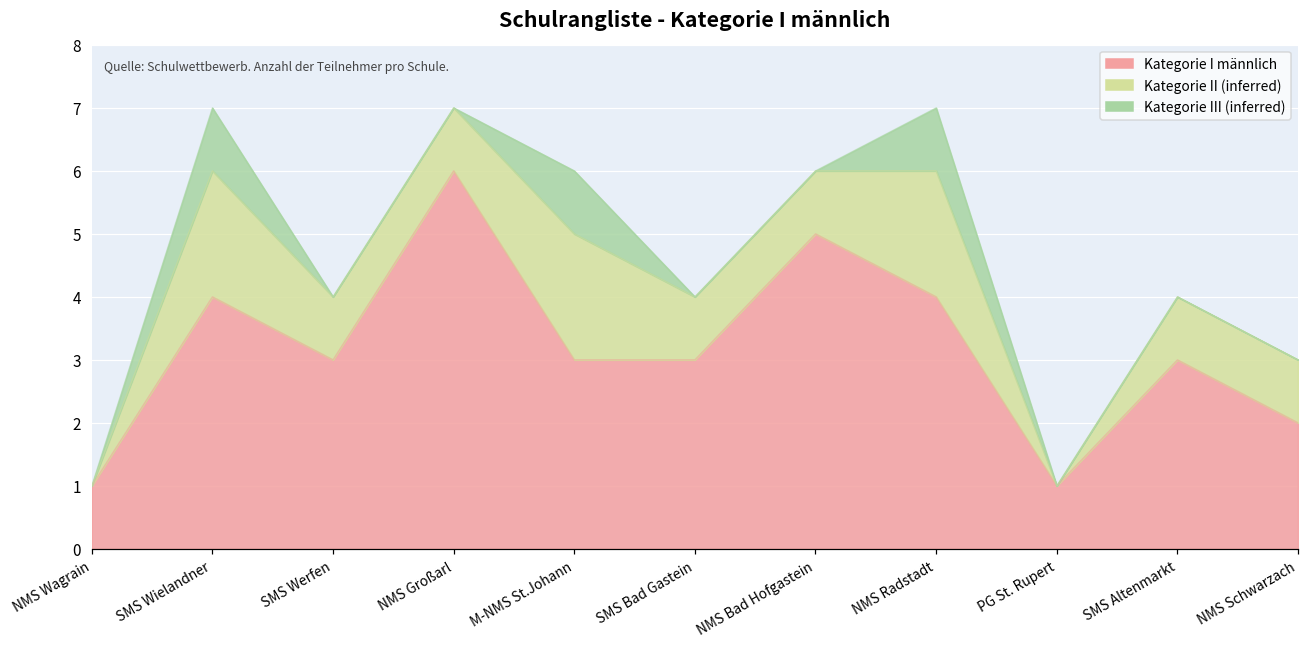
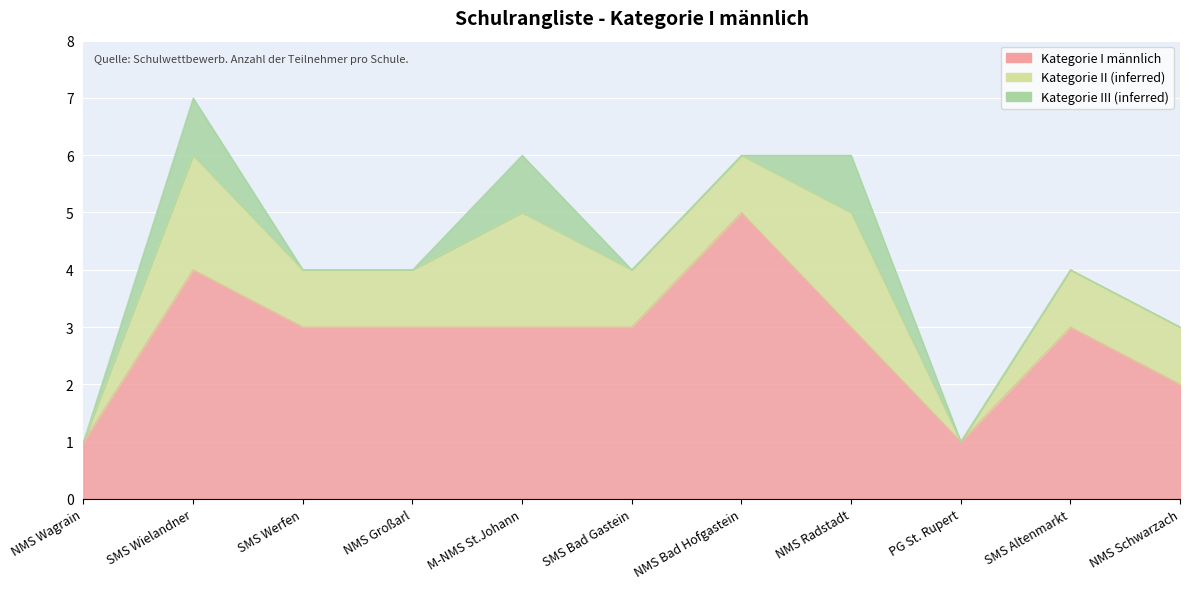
  {
    "Kategorie I männlich": {
      "SMS Wielandner": 4,
      "SMS Werfen": 3,
-     "NMS Großarl": 6,
+     "NMS Großarl": 3,
      "M-NMS St.Johann": 3,
      "SMS Bad Gastein": 3,
      "NMS Bad Hofgastein": 5,
-     "NMS Radstadt": 4,
+     "NMS Radstadt": 3,
      "SMS Altenmarkt": 3,
      "NMS Schwarzach": 2
    }
  }
